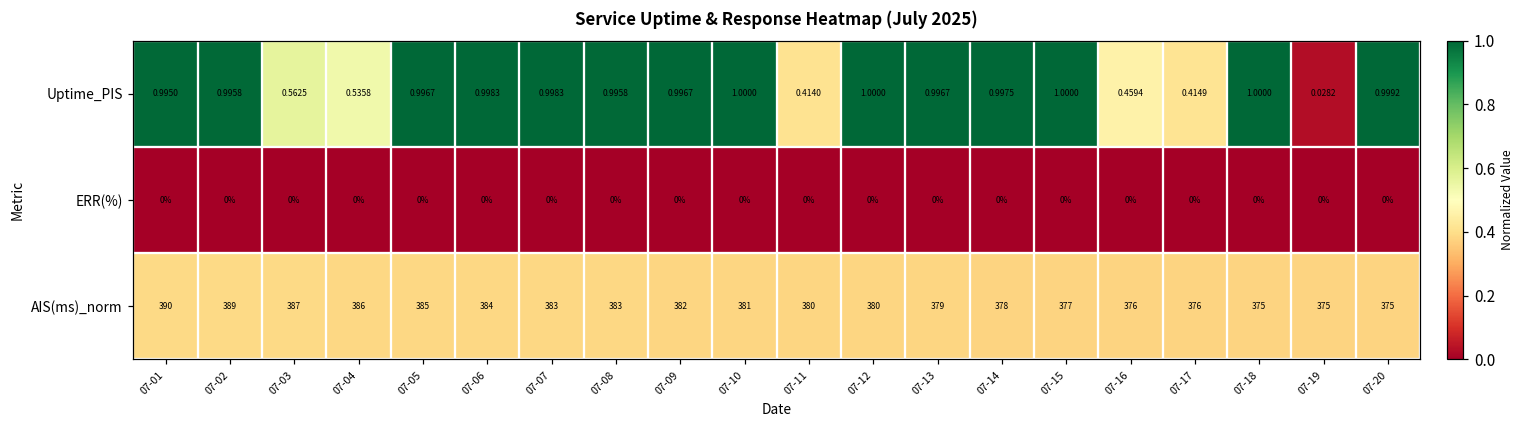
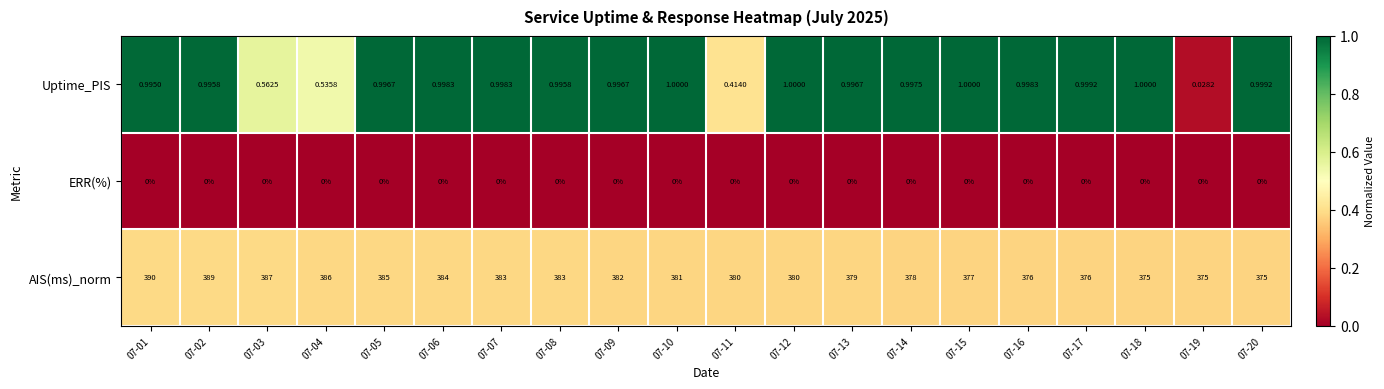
  {
    "Uptime_PIS": {
      "07-01": "0.9950",
      "07-02": "0.9958",
      "07-03": "0.5625",
      "07-04": "0.5358",
      "07-05": "0.9967",
      "07-06": "0.9983",
      "07-07": "0.9983",
      "07-08": "0.9958",
      "07-09": "0.9967",
      "07-10": "1.0000",
      "07-11": "0.4140",
      "07-12": "1.0000",
      "07-13": "0.9967",
      "07-14": "0.9975",
      "07-15": "1.0000",
-     "07-16": "0.4594",
-     "07-17": "0.4149",
+     "07-16": "0.9983",
+     "07-17": "0.9992",
      "07-18": "1.0000",
      "07-19": "0.0282",
      "07-20": "0.9992"
    },
    "ERR(%)": {
      "07-01": "0%",
      "07-02": "0%",
      "07-03": "0%",
      "07-04": "0%",
      "07-05": "0%",
      "07-06": "0%",
      "07-07": "0%",
      "07-08": "0%",
      "07-09": "0%",
      "07-10": "0%",
      "07-11": "0%",
      "07-12": "0%",
      "07-13": "0%",
      "07-14": "0%",
      "07-15": "0%",
      "07-16": "0%",
      "07-17": "0%",
      "07-18": "0%",
      "07-19": "0%",
      "07-20": "0%"
    },
    "AIS(ms)_norm": {
      "07-01": "390",
      "07-02": "389",
      "07-03": "387",
      "07-04": "386",
      "07-05": "385",
      "07-06": "384",
      "07-07": "383",
      "07-08": "383",
      "07-09": "382",
      "07-10": "381",
      "07-11": "380",
      "07-12": "380",
      "07-13": "379",
      "07-14": "378",
      "07-15": "377",
      "07-16": "376",
      "07-17": "376",
      "07-18": "375",
      "07-19": "375",
      "07-20": "375"
    }
  }
